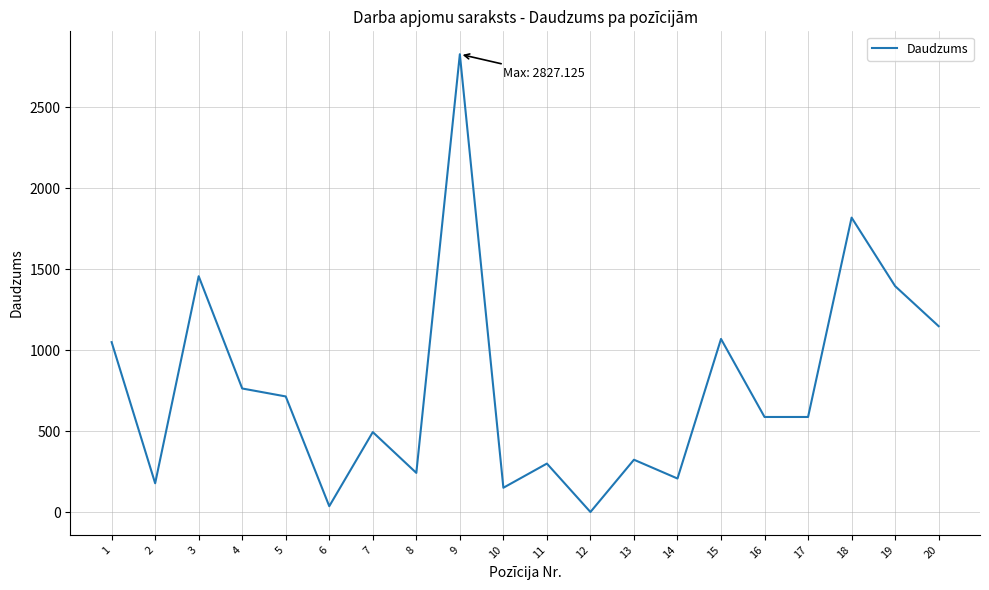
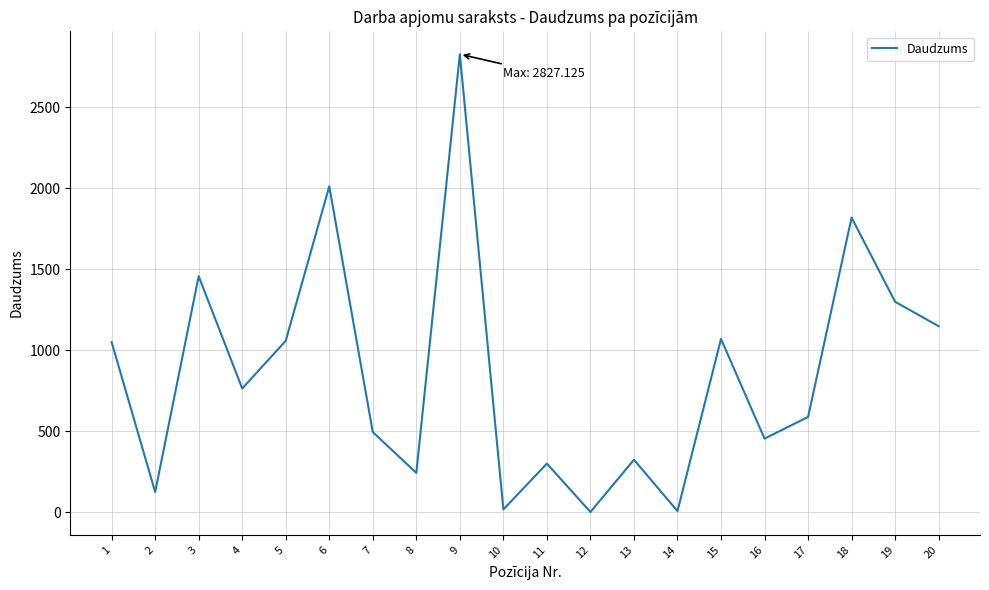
  {
    "1": 1050,
-   "2": 180,
+   "2": 130,
    "3": 1460,
    "4": 760,
-   "5": 720,
-   "6": 40,
+   "5": 1060,
+   "6": 2010,
    "7": 500,
    "8": 240,
-   "10": 150,
+   "10": 20,
    "11": 300,
    "12": 0,
    "13": 320,
-   "14": 210,
+   "14": 10,
    "15": 1070,
-   "16": 590,
+   "16": 460,
    "17": 590,
    "18": 1820,
-   "19": 1400,
+   "19": 1300,
    "20": 1150
  }
